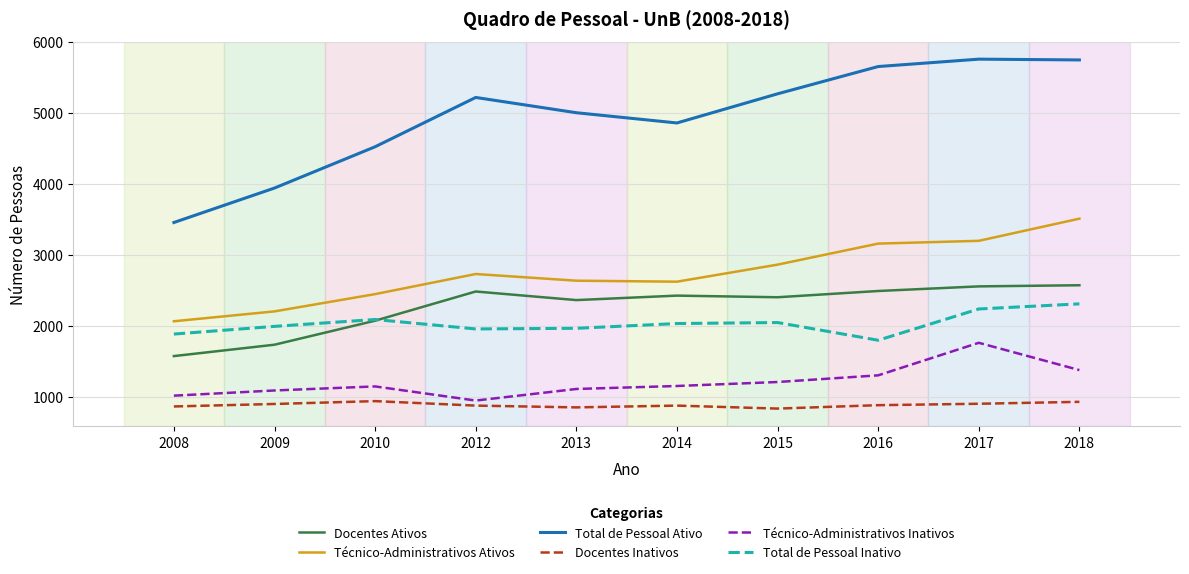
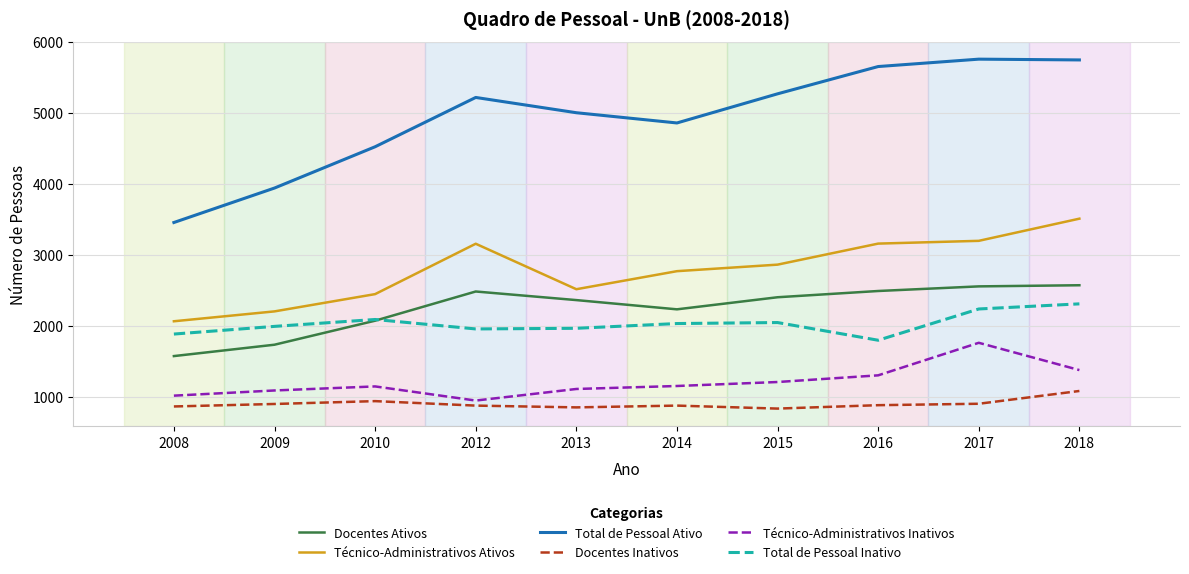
  {
    "Docentes Ativos": {
      "2008": 1600,
      "2009": 1700,
      "2012": 2500,
      "2013": 2400,
-     "2014": 2400,
+     "2014": 2200,
      "2015": 2400,
      "2016": 2500,
      "2017": 2600,
      "2018": 2600
    },
    "Técnico-Administrativos Ativos": {
      "2008": 2100,
      "2009": 2200,
      "2010": 2400,
-     "2012": 2700,
-     "2013": 2600,
-     "2014": 2600,
+     "2012": 3200,
+     "2013": 2500,
+     "2014": 2800,
      "2015": 2900,
      "2016": 3200,
      "2017": 3200,
      "2018": 3500
    },
    "Total de Pessoal Ativo": {
      "2008": 3500,
      "2009": 3900,
      "2010": 4500,
      "2012": 5200,
      "2013": 5000,
      "2014": 4900,
      "2015": 5300,
      "2016": 5700,
      "2017": 5800,
      "2018": 5700
    },
    "Docentes Inativos": {
      "2008": 900,
      "2009": 900,
      "2010": 900,
      "2012": 900,
      "2013": 900,
      "2014": 900,
      "2015": 800,
      "2016": 900,
      "2017": 900,
-     "2018": 900
+     "2018": 1100
    },
    "Técnico-Administrativos Inativos": {
      "2008": 1000,
      "2009": 1100,
      "2010": 1100,
      "2012": 1000,
      "2013": 1100,
      "2014": 1200,
      "2015": 1200,
      "2016": 1300,
      "2017": 1800,
      "2018": 1400
    },
    "Total de Pessoal Inativo": {
      "2008": 1900,
      "2009": 2000,
      "2012": 2000,
      "2013": 2000,
      "2014": 2000,
      "2015": 2000,
      "2016": 1800,
      "2017": 2200,
      "2018": 2300
    }
  }
